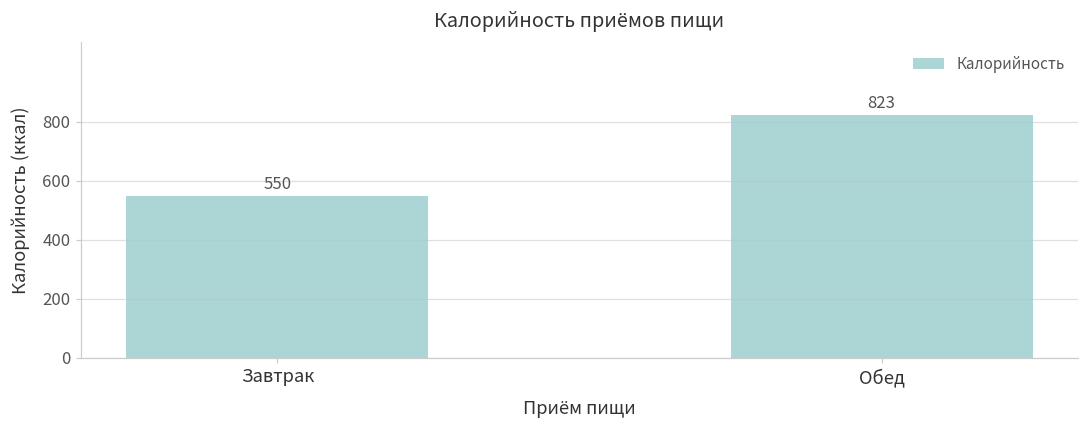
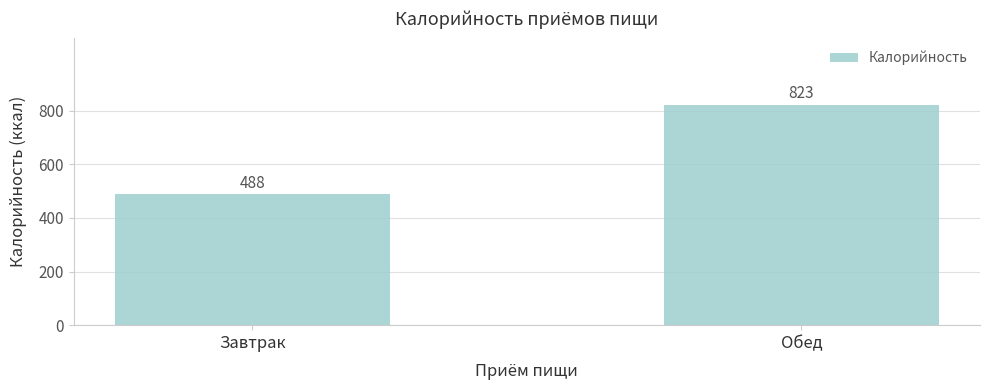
  {
-   "Завтрак": 550,
+   "Завтрак": 488,
    "Обед": 823
  }
